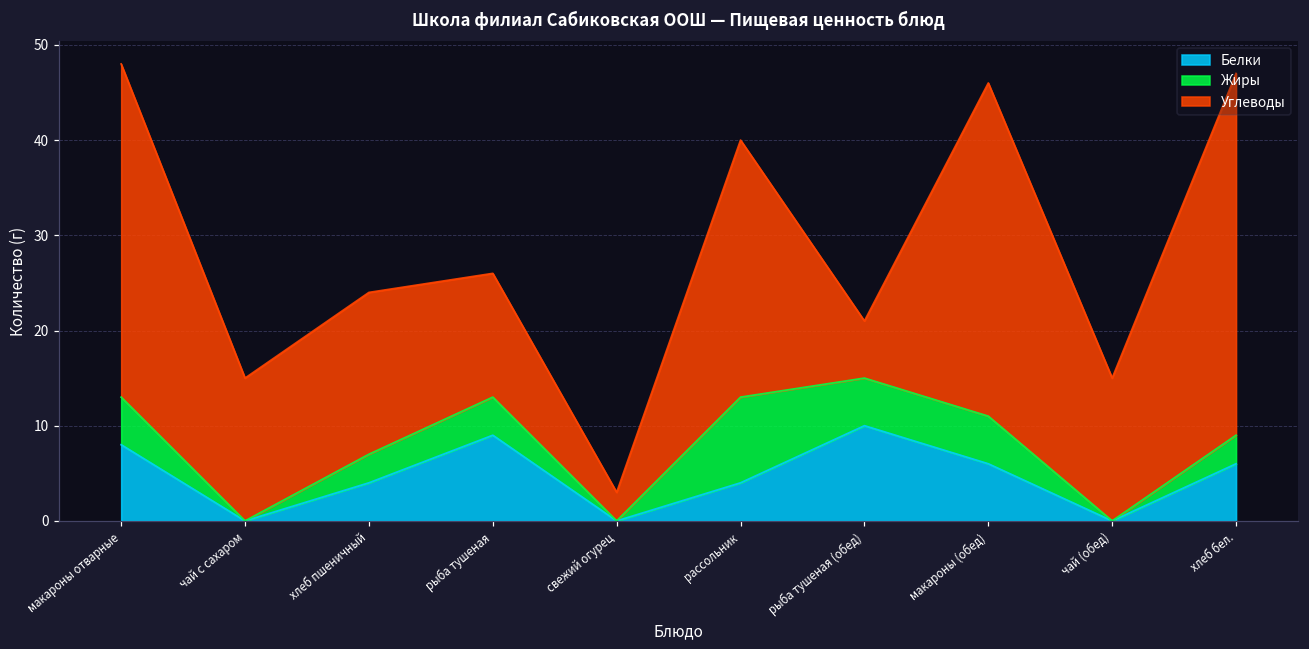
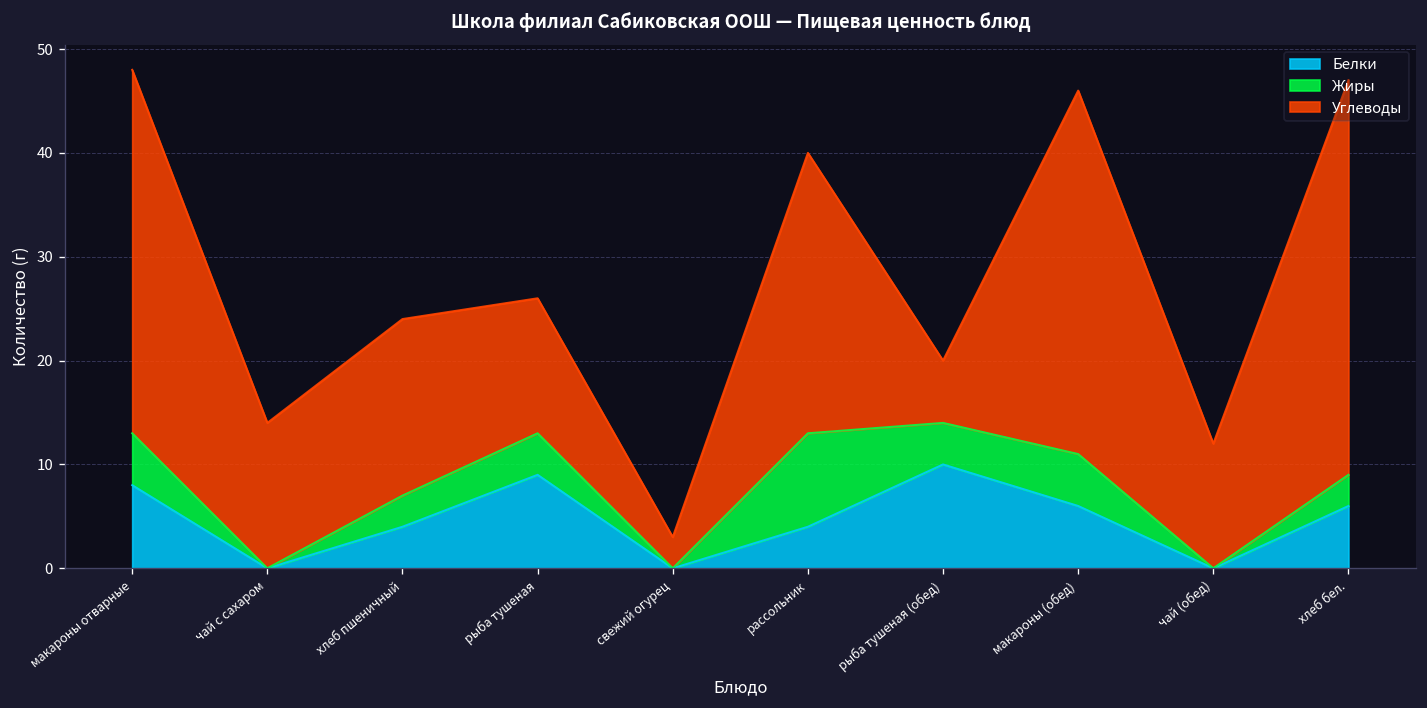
  {
    "Белки": {
      "макароны отварные": 8,
      "хлеб пшеничный": 4,
      "рыба тушеная": 9,
      "рассольник": 4,
      "рыба тушеная (обед)": 10,
      "макароны (обед)": 6,
      "хлеб бел.": 6
    },
    "Жиры": {
      "макароны отварные": 5,
      "хлеб пшеничный": 3,
      "рыба тушеная": 4,
      "рассольник": 9,
-     "рыба тушеная (обед)": 5,
+     "рыба тушеная (обед)": 4,
      "макароны (обед)": 5,
      "хлеб бел.": 3
    },
    "Углеводы": {
      "макароны отварные": 35,
-     "чай с сахаром": 15,
+     "чай с сахаром": 14,
      "хлеб пшеничный": 17,
      "рыба тушеная": 13,
      "свежий огурец": 3,
      "рассольник": 27,
      "рыба тушеная (обед)": 6,
      "макароны (обед)": 35,
-     "чай (обед)": 15
+     "чай (обед)": 12
    }
  }
